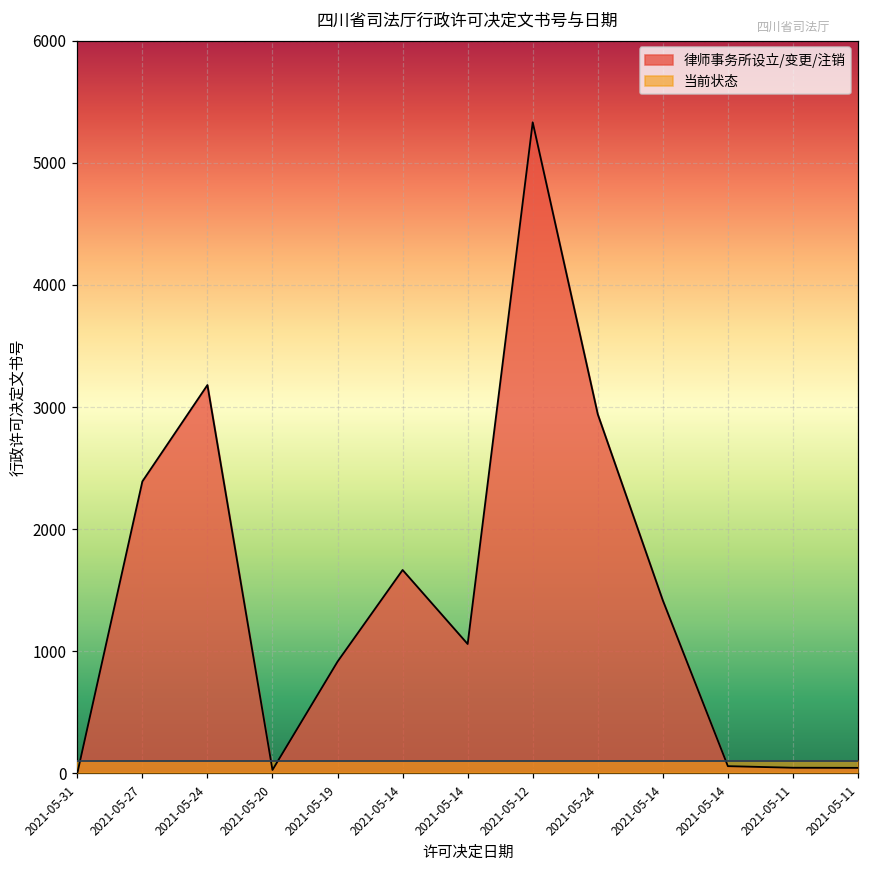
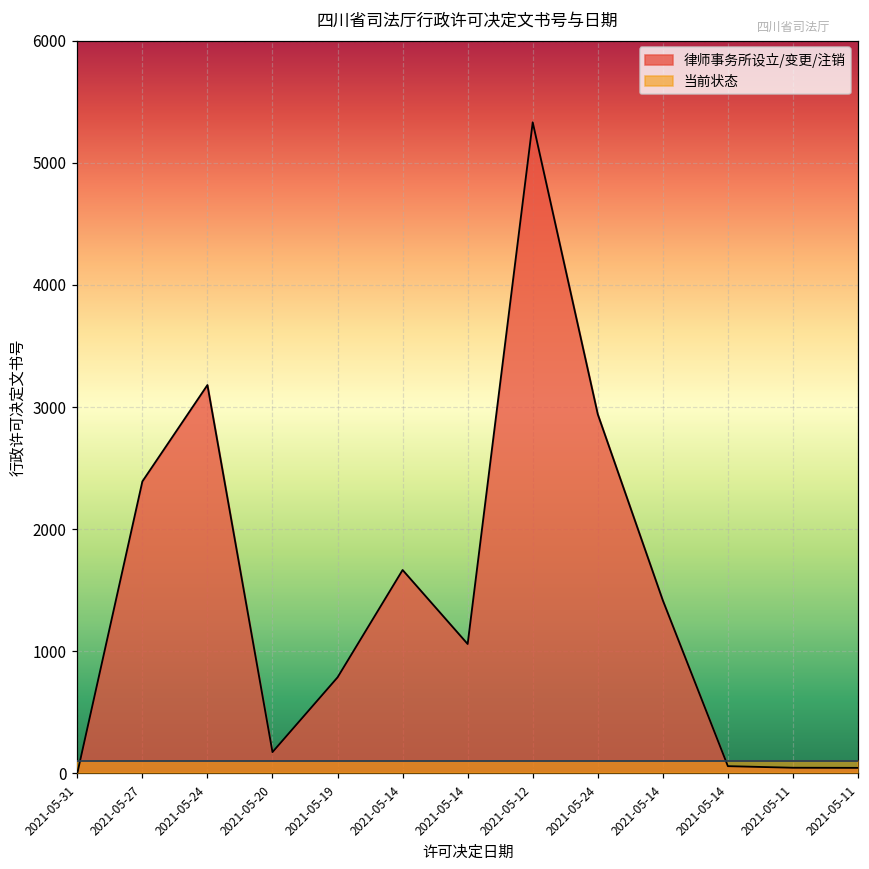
  {
    "律师事务所设立/变更/注销": {
      "2021-05-31": 0,
      "2021-05-27": 2390,
-     "2021-05-20": 30,
-     "2021-05-19": 920,
+     "2021-05-20": 180,
+     "2021-05-19": 790,
      "2021-05-12": 5330
    },
    "当前状态": {
      "2021-05-31": 100,
      "2021-05-27": 100,
      "2021-05-20": 100,
      "2021-05-19": 100,
      "2021-05-12": 100
    }
  }
